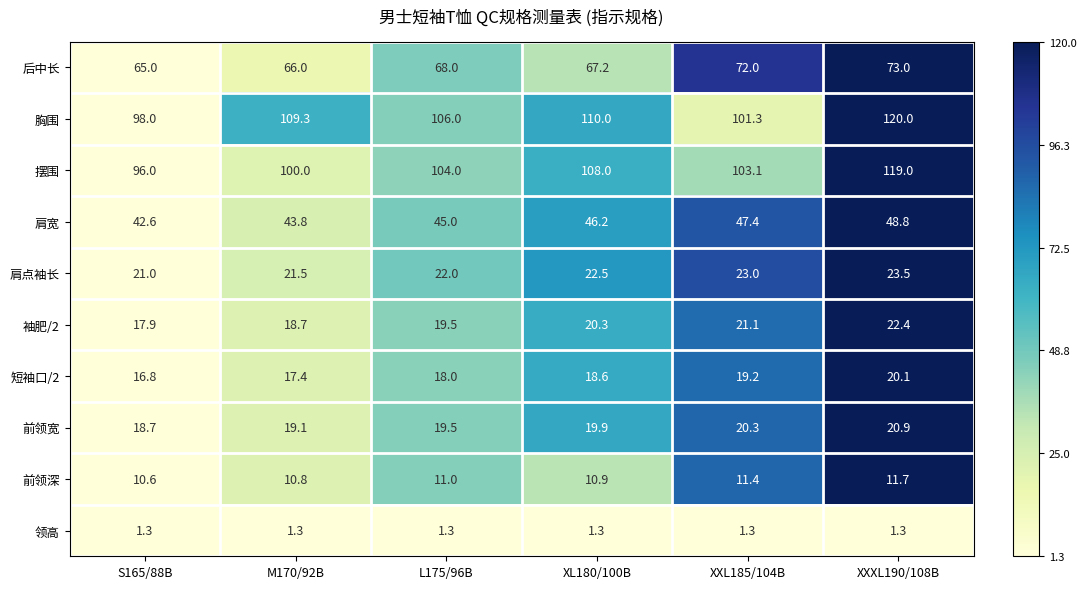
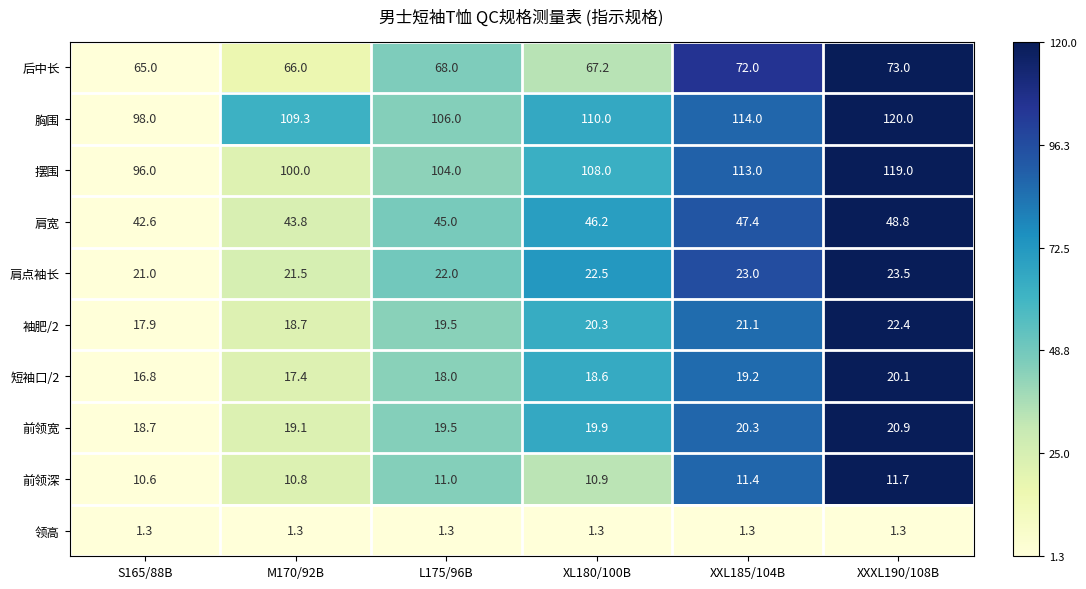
  {
    "后中长": {
      "S165/88B": 65.0,
      "M170/92B": 66.0,
      "L175/96B": 68.0,
      "XL180/100B": 67.2,
      "XXL185/104B": 72.0,
      "XXXL190/108B": 73.0
    },
    "胸围": {
      "S165/88B": 98.0,
      "M170/92B": 109.3,
      "L175/96B": 106.0,
      "XL180/100B": 110.0,
-     "XXL185/104B": 101.3,
+     "XXL185/104B": 114.0,
      "XXXL190/108B": 120.0
    },
    "摆围": {
      "S165/88B": 96.0,
      "M170/92B": 100.0,
      "L175/96B": 104.0,
      "XL180/100B": 108.0,
-     "XXL185/104B": 103.1,
+     "XXL185/104B": 113.0,
      "XXXL190/108B": 119.0
    },
    "肩宽": {
      "S165/88B": 42.6,
      "M170/92B": 43.8,
      "L175/96B": 45.0,
      "XL180/100B": 46.2,
      "XXL185/104B": 47.4,
      "XXXL190/108B": 48.8
    },
    "肩点袖长": {
      "S165/88B": 21.0,
      "M170/92B": 21.5,
      "L175/96B": 22.0,
      "XL180/100B": 22.5,
      "XXL185/104B": 23.0,
      "XXXL190/108B": 23.5
    },
    "袖肥/2": {
      "S165/88B": 17.9,
      "M170/92B": 18.7,
      "L175/96B": 19.5,
      "XL180/100B": 20.3,
      "XXL185/104B": 21.1,
      "XXXL190/108B": 22.4
    },
    "短袖口/2": {
      "S165/88B": 16.8,
      "M170/92B": 17.4,
      "L175/96B": 18.0,
      "XL180/100B": 18.6,
      "XXL185/104B": 19.2,
      "XXXL190/108B": 20.1
    },
    "前领宽": {
      "S165/88B": 18.7,
      "M170/92B": 19.1,
      "L175/96B": 19.5,
      "XL180/100B": 19.9,
      "XXL185/104B": 20.3,
      "XXXL190/108B": 20.9
    },
    "前领深": {
      "S165/88B": 10.6,
      "M170/92B": 10.8,
      "L175/96B": 11.0,
      "XL180/100B": 10.9,
      "XXL185/104B": 11.4,
      "XXXL190/108B": 11.7
    },
    "领高": {
      "S165/88B": 1.3,
      "M170/92B": 1.3,
      "L175/96B": 1.3,
      "XL180/100B": 1.3,
      "XXL185/104B": 1.3,
      "XXXL190/108B": 1.3
    }
  }
